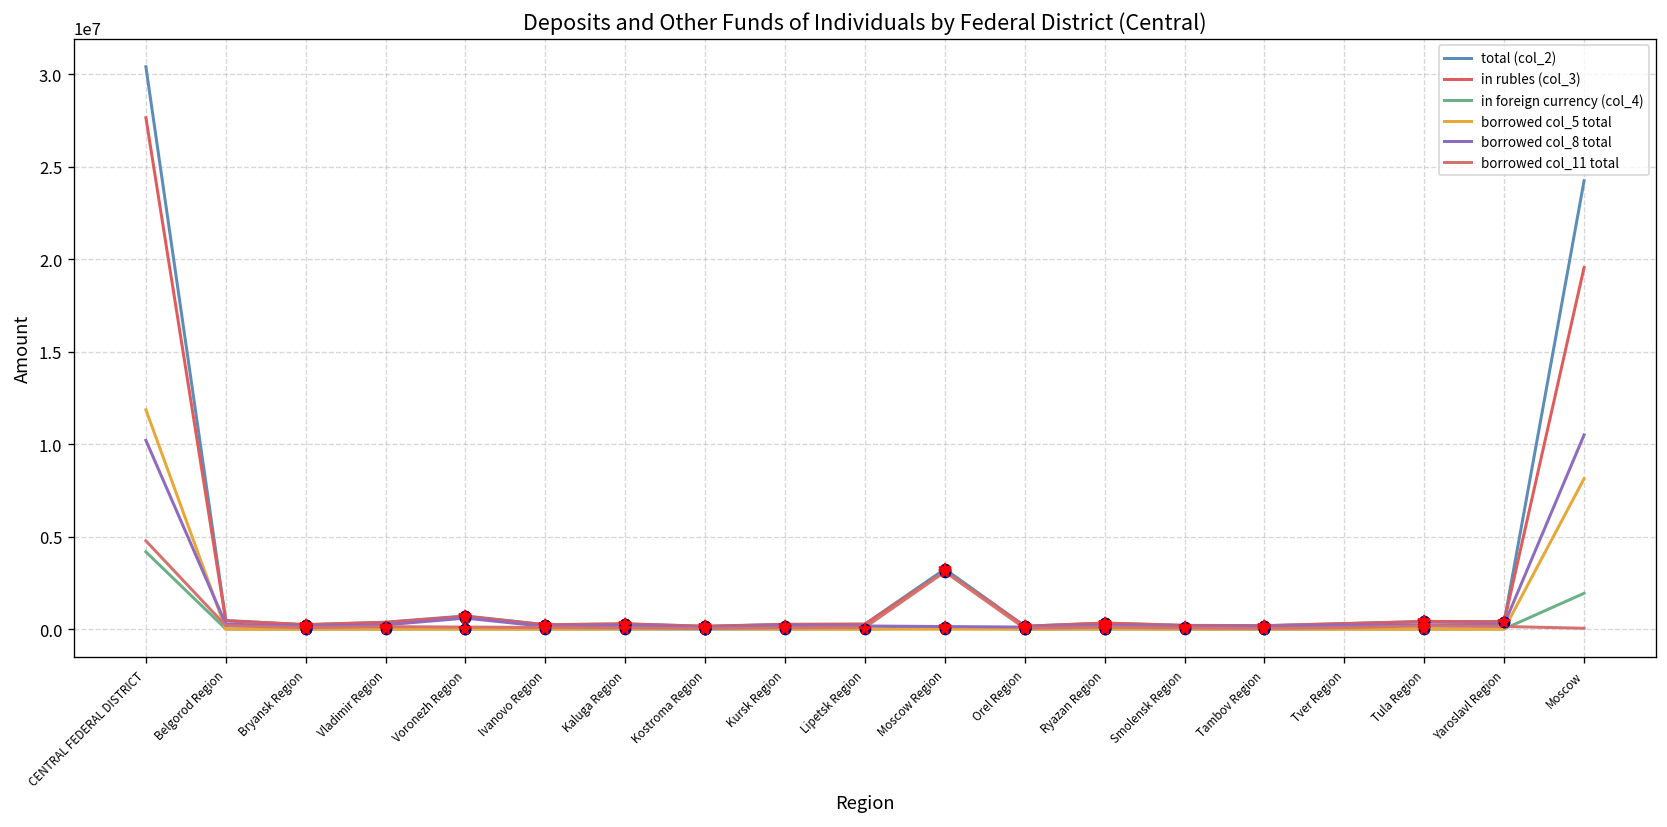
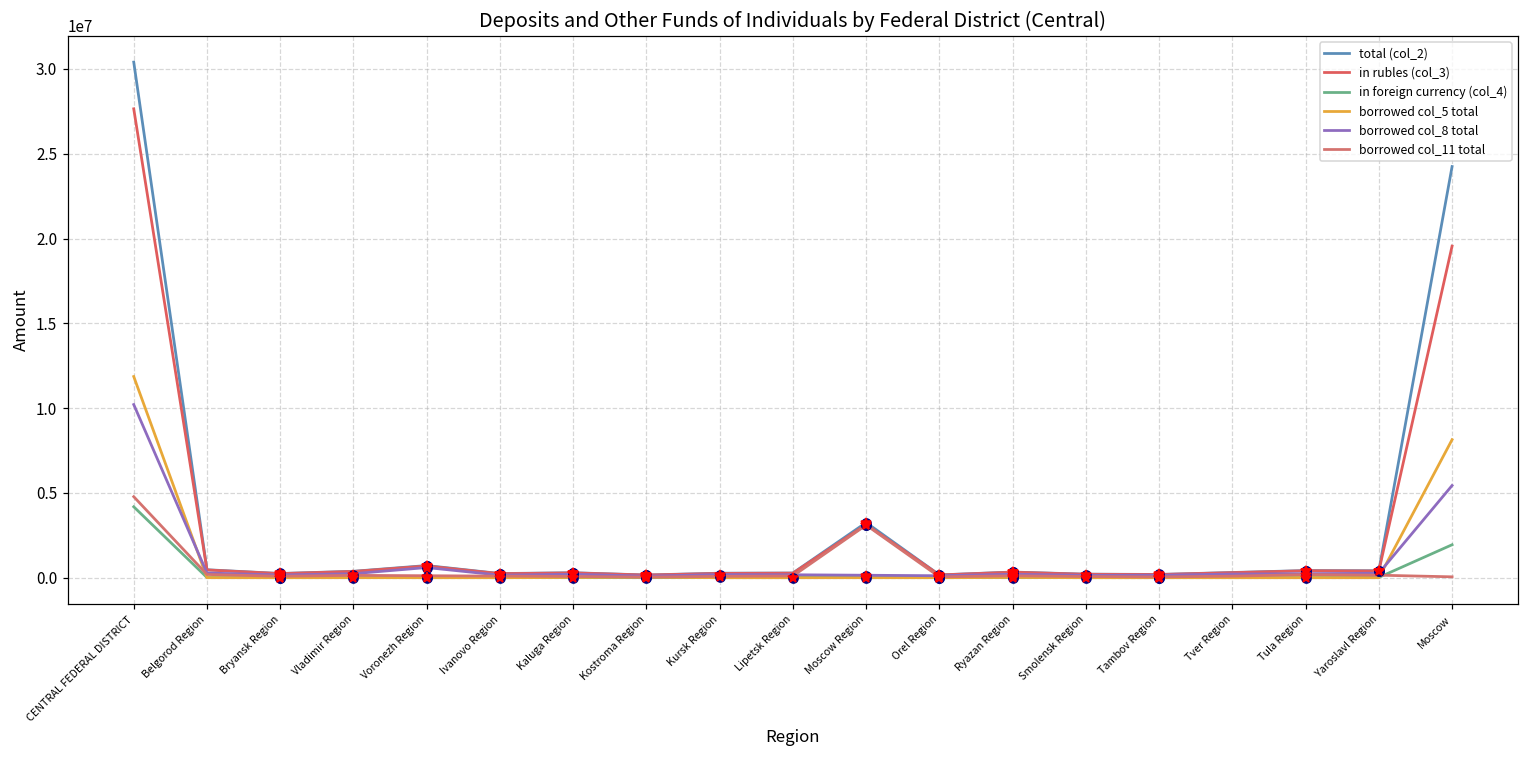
  {
    "total (col_2)": {
      "CENTRAL FEDERAL DISTRICT": 30400000,
      "Moscow": 24200000
    },
    "in foreign currency (col_4)": {
      "CENTRAL FEDERAL DISTRICT": 4200000,
      "Moscow": 1900000
    },
    "borrowed col_5 total": {
      "CENTRAL FEDERAL DISTRICT": 11900000,
      "Moscow": 8100000
    },
    "borrowed col_8 total": {
      "CENTRAL FEDERAL DISTRICT": 10200000,
-     "Moscow": 10500000
+     "Moscow": 5400000
    }
  }
